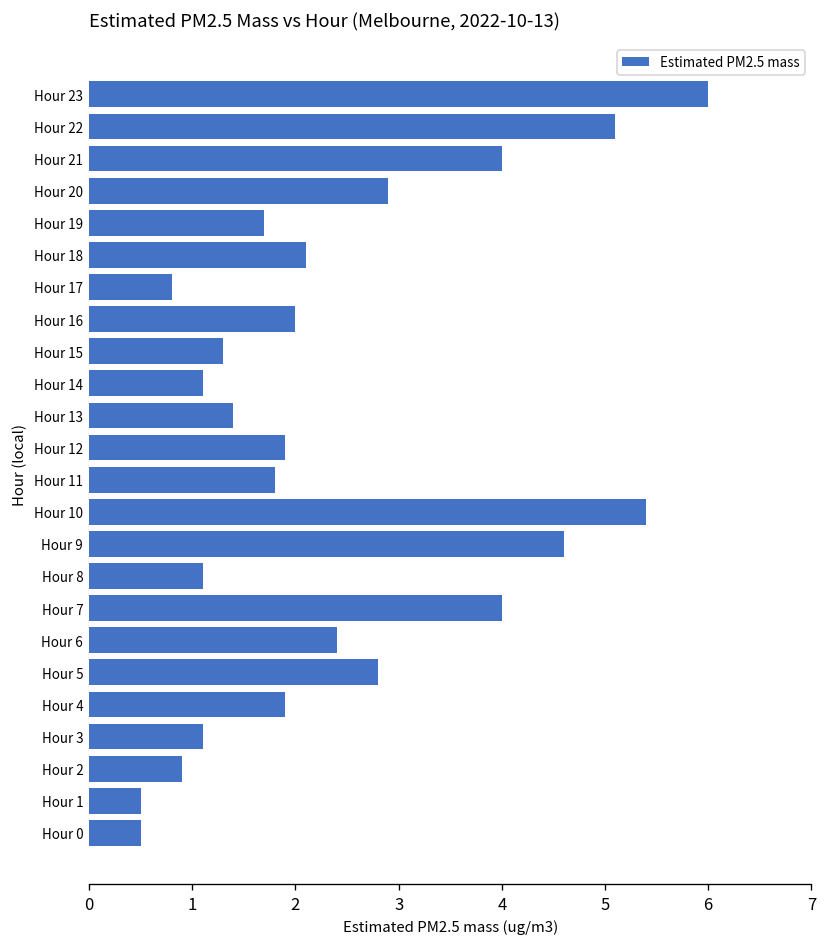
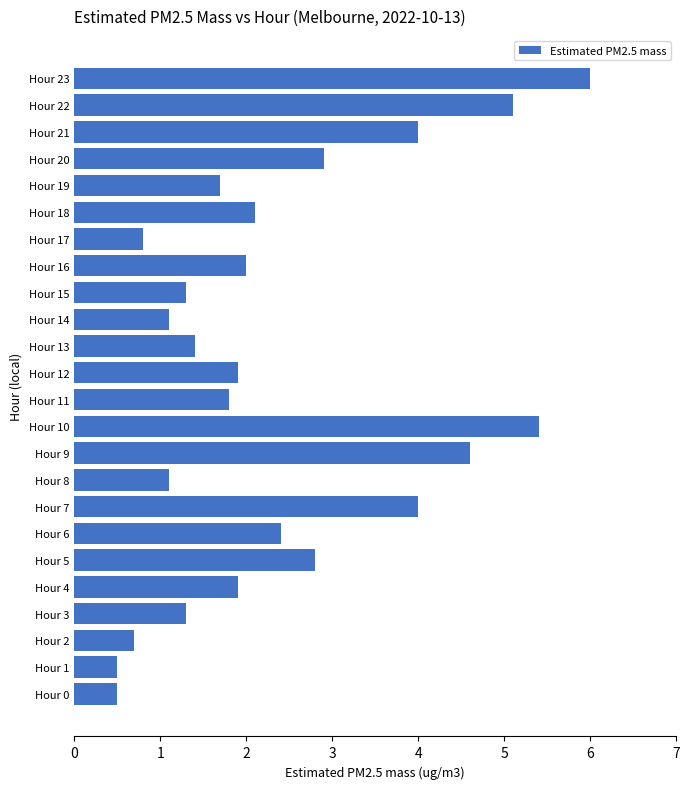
  {
    "Hour 23": 6.0,
    "Hour 22": 5.1,
    "Hour 21": 4.0,
    "Hour 20": 2.9,
    "Hour 19": 1.7,
    "Hour 18": 2.1,
    "Hour 17": 0.8,
    "Hour 16": 2.0,
    "Hour 15": 1.3,
    "Hour 14": 1.1,
    "Hour 13": 1.4,
    "Hour 12": 1.9,
    "Hour 11": 1.8,
    "Hour 10": 5.4,
    "Hour 9": 4.6,
    "Hour 8": 1.1,
    "Hour 7": 4.0,
    "Hour 6": 2.4,
    "Hour 5": 2.8,
    "Hour 4": 1.9,
-   "Hour 3": 1.1,
-   "Hour 2": 0.9,
+   "Hour 3": 1.3,
+   "Hour 2": 0.7,
    "Hour 1": 0.5,
    "Hour 0": 0.5
  }
